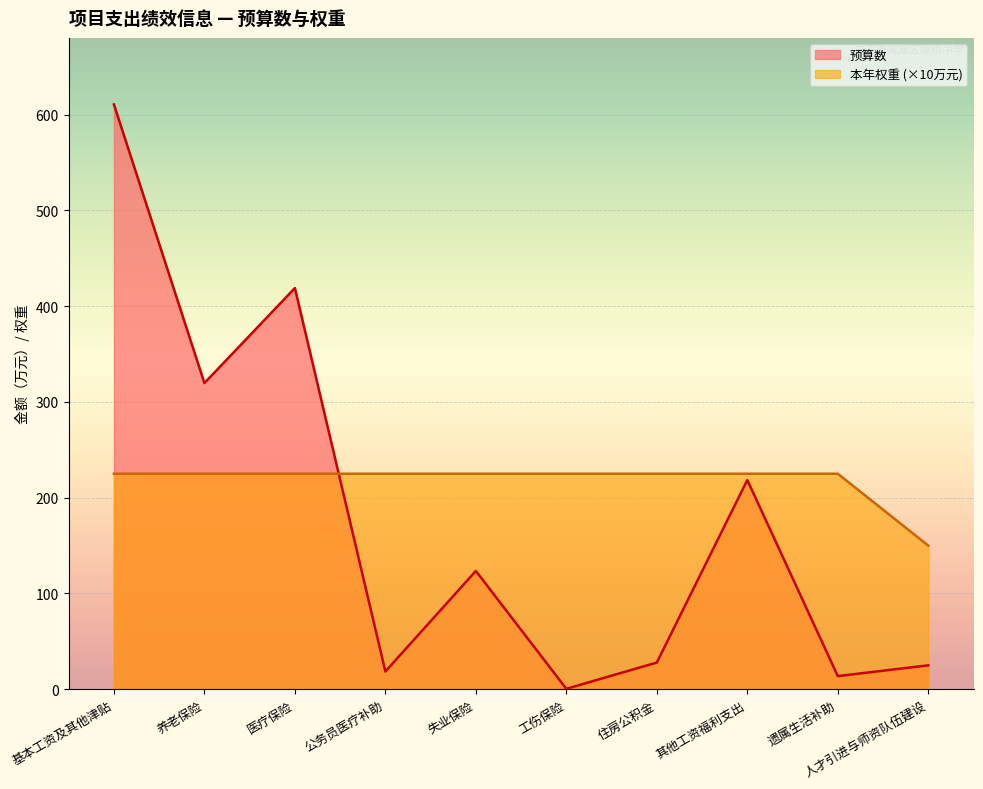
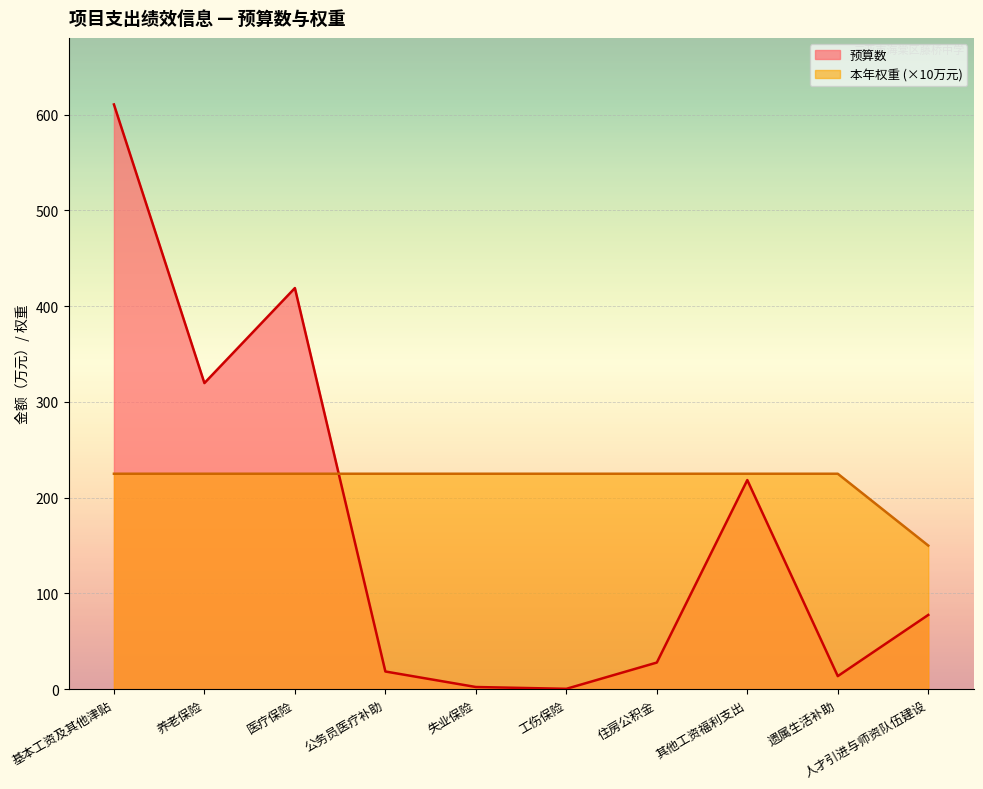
  {
    "预算数": {
      "基本工资及其他津贴": 610,
      "养老保险": 320,
      "医疗保险": 420,
      "公务员医疗补助": 20,
-     "失业保险": 120,
+     "失业保险": 0,
      "工伤保险": 0,
      "住房公积金": 30,
      "其他工资福利支出": 220,
      "遗属生活补助": 10,
-     "人才引进与师资队伍建设": 30
+     "人才引进与师资队伍建设": 80
    },
    "本年权重 (×10万元)": {
      "基本工资及其他津贴": 230,
      "养老保险": 230,
      "医疗保险": 230,
      "公务员医疗补助": 230,
      "失业保险": 230,
      "工伤保险": 230,
      "住房公积金": 230,
      "其他工资福利支出": 230,
      "遗属生活补助": 230,
      "人才引进与师资队伍建设": 150
    }
  }
